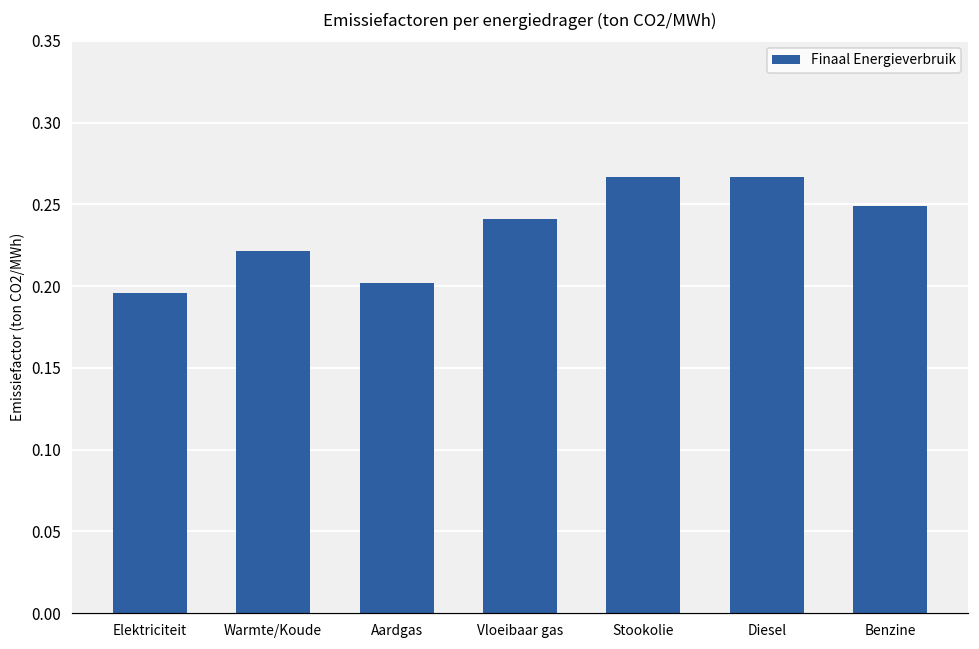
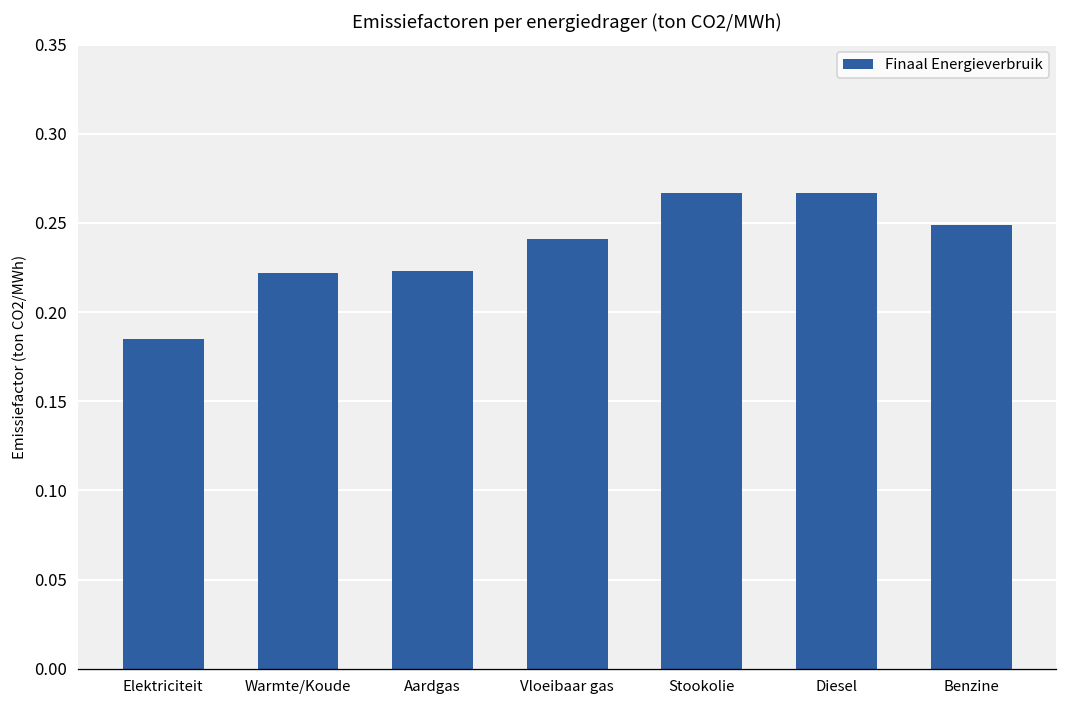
  {
-   "Elektriciteit": 0.196,
+   "Elektriciteit": 0.185,
    "Warmte/Koude": 0.222,
-   "Aardgas": 0.202,
+   "Aardgas": 0.223,
    "Vloeibaar gas": 0.241,
    "Stookolie": 0.267,
    "Diesel": 0.267,
    "Benzine": 0.249
  }
